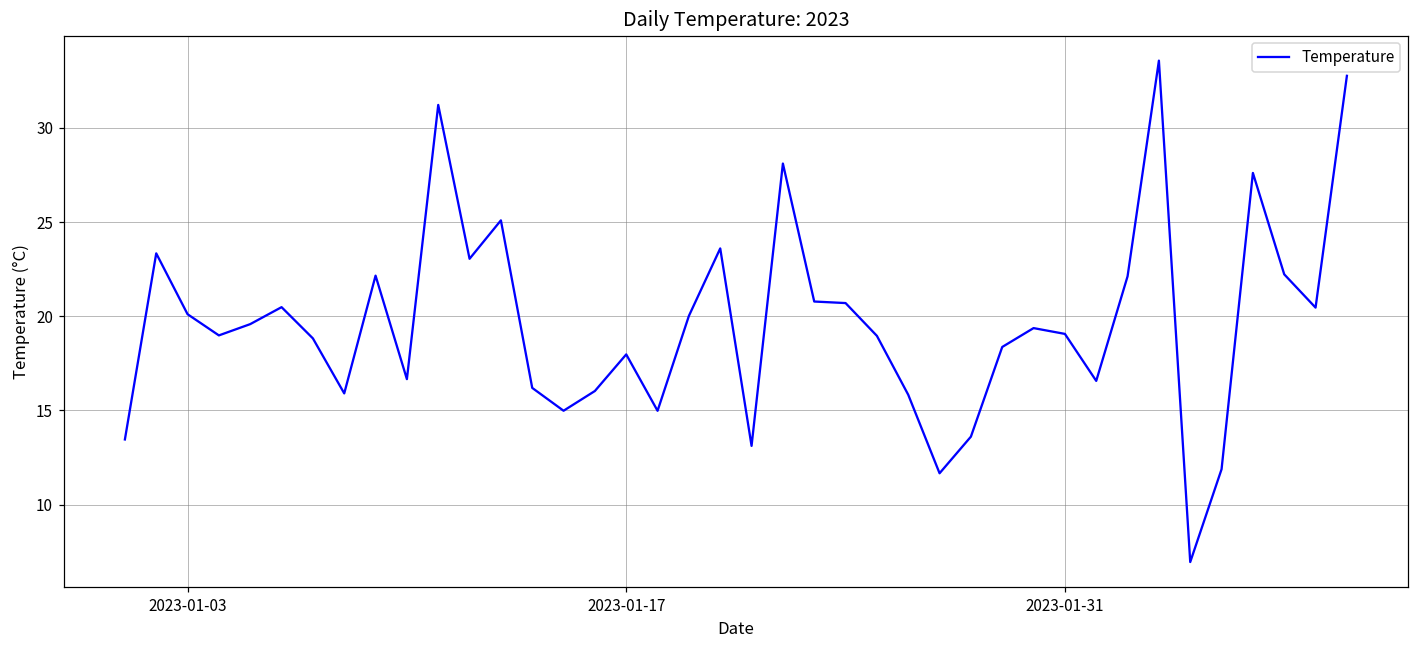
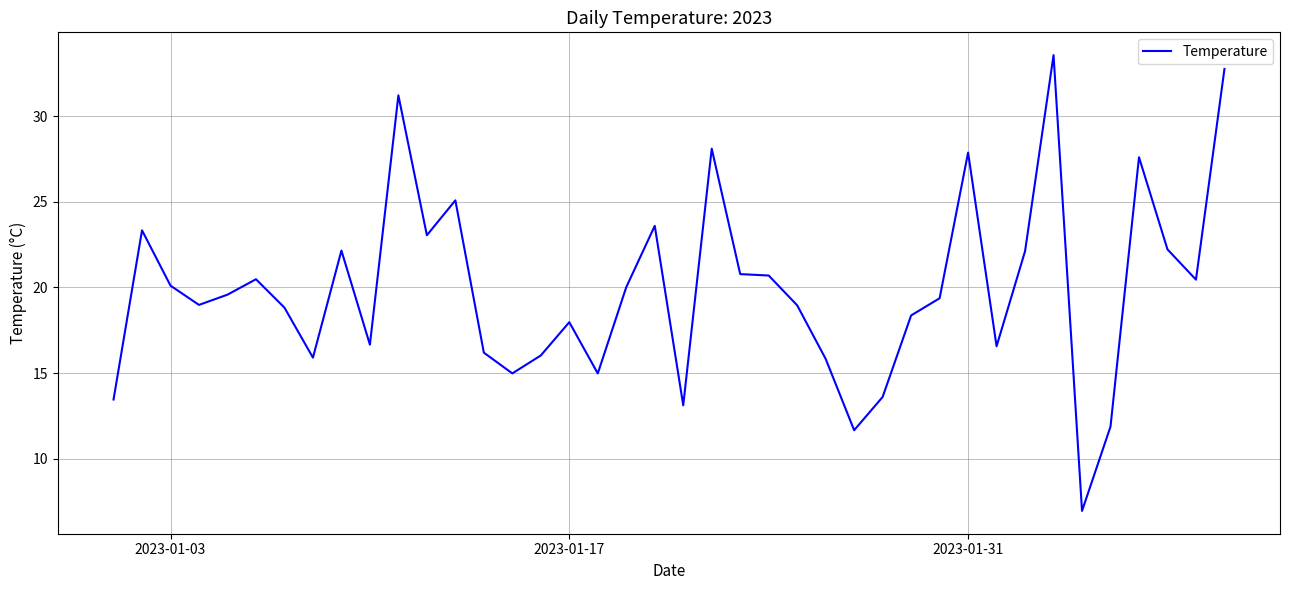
  {
    "2023-01-03": 20.1,
    "2023-01-17": 18.0,
-   "2023-01-31": 19.1
+   "2023-01-31": 27.9
  }
